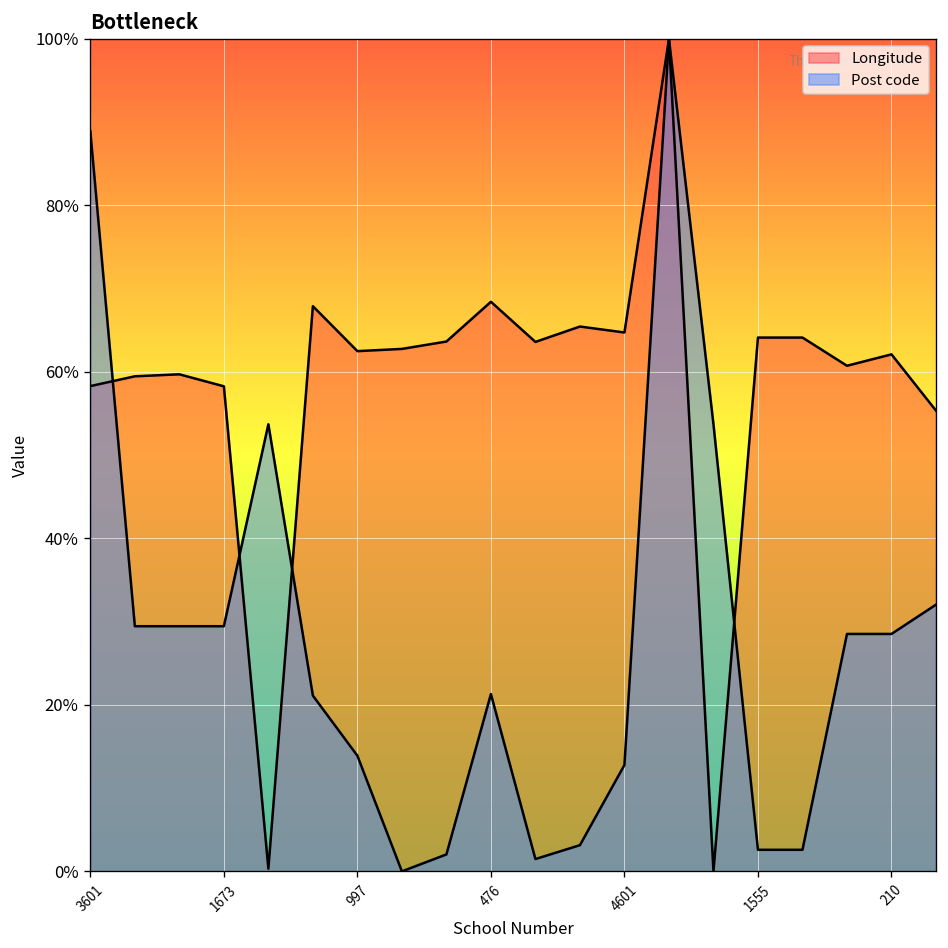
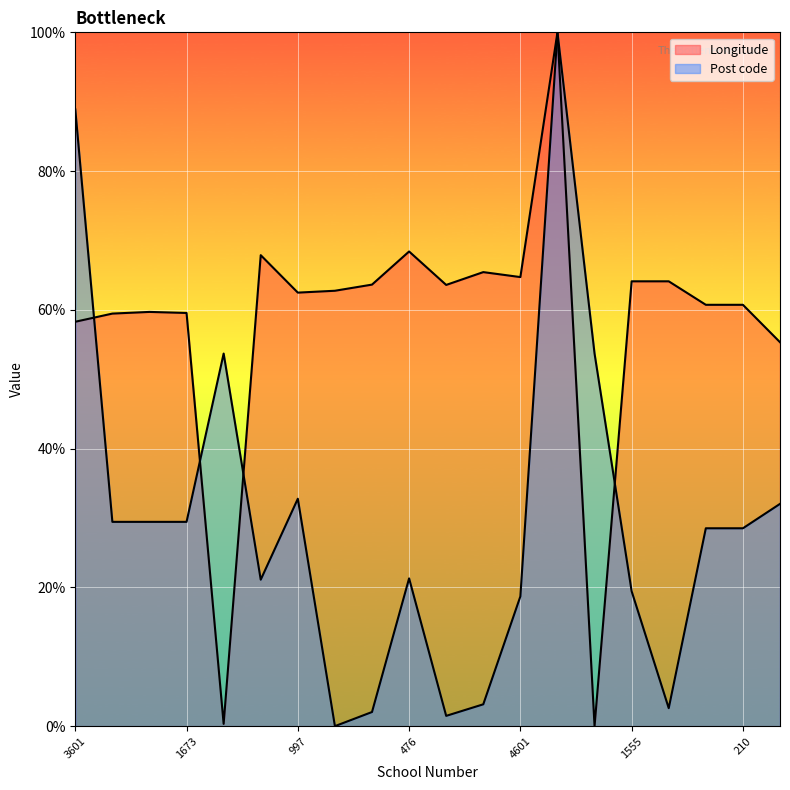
  {
    "Longitude": {
      "3601": "58%",
-     "1673": "58%",
+     "1673": "60%",
      "997": "62%",
      "476": "68%",
      "4601": "65%",
      "1555": "64%",
-     "210": "62%"
+     "210": "61%"
    },
    "Post code": {
      "3601": "89%",
      "1673": "29%",
-     "997": "14%",
+     "997": "33%",
      "476": "21%",
-     "4601": "13%",
-     "1555": "3%",
+     "4601": "19%",
+     "1555": "19%",
      "210": "29%"
    }
  }
